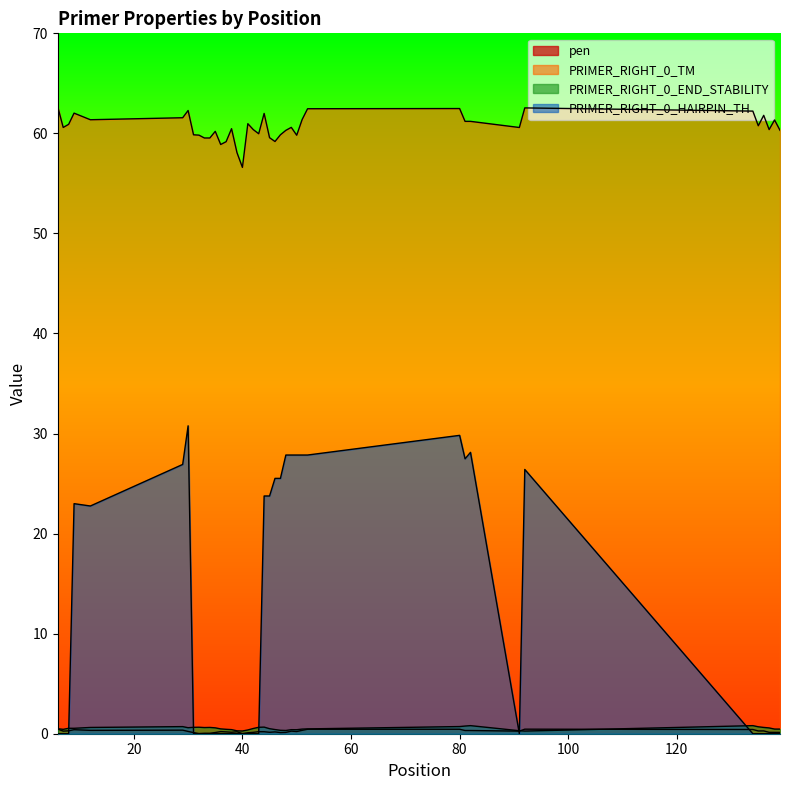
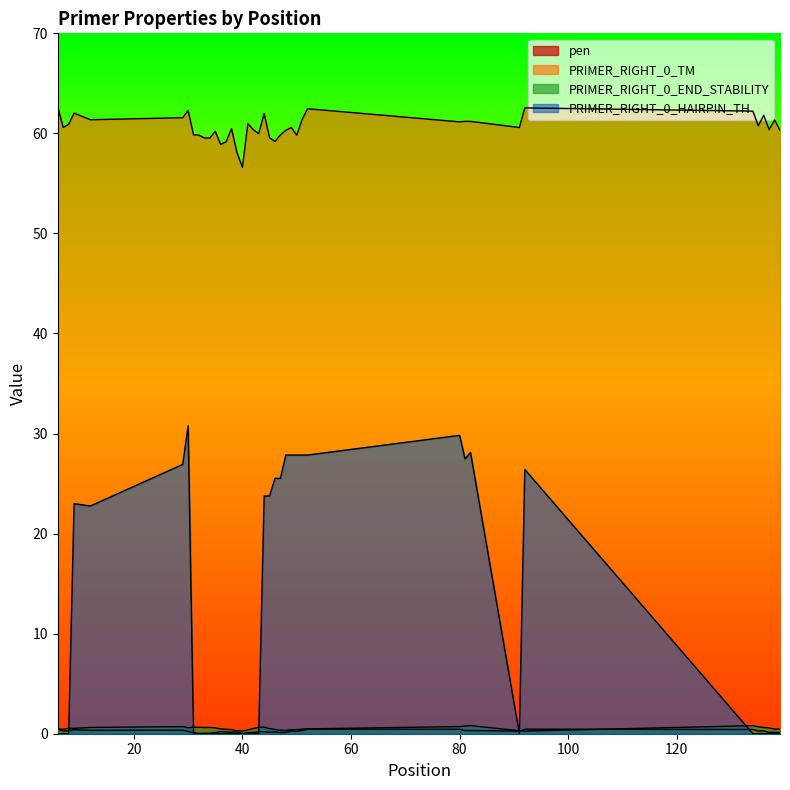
  {
    "pen": {
      "80": 0.4
    },
    "PRIMER_RIGHT_0_TM": {
      "40": 56.6,
-     "80": 62.5
+     "80": 61.2
    },
    "PRIMER_RIGHT_0_END_STABILITY": {
      "80": 0.7
    },
    "PRIMER_RIGHT_0_HAIRPIN_TH": {
      "80": 29.8
    }
  }
